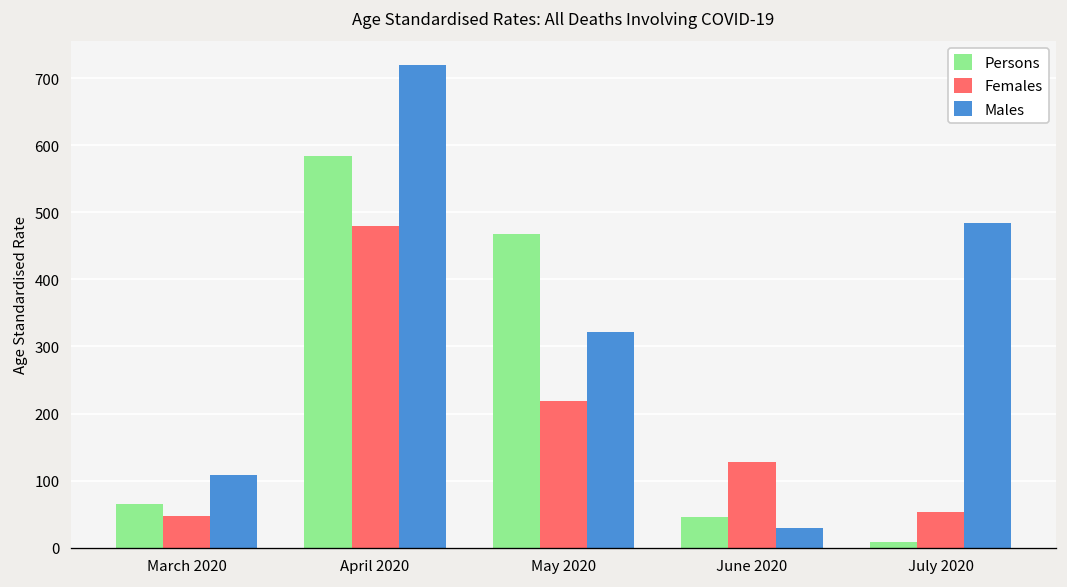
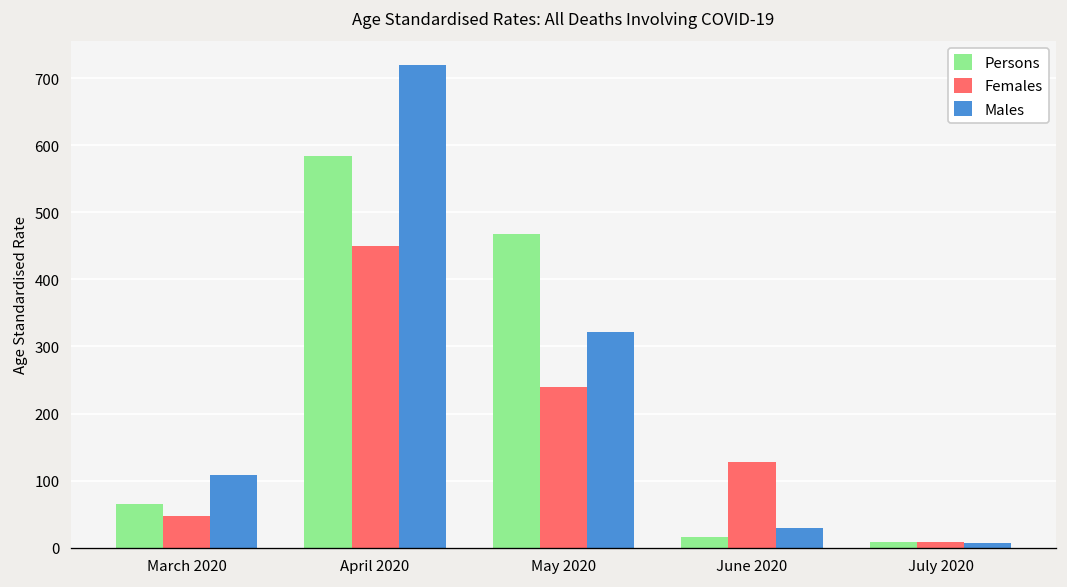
  {
    "Persons": {
      "March 2020": 70,
      "April 2020": 580,
      "May 2020": 470,
-     "June 2020": 50,
+     "June 2020": 20,
      "July 2020": 10
    },
    "Females": {
      "March 2020": 50,
-     "April 2020": 480,
-     "May 2020": 220,
+     "April 2020": 450,
+     "May 2020": 240,
      "June 2020": 130,
-     "July 2020": 50
+     "July 2020": 10
    },
    "Males": {
      "March 2020": 110,
      "April 2020": 720,
      "May 2020": 320,
      "June 2020": 30,
-     "July 2020": 480
+     "July 2020": 10
    }
  }
